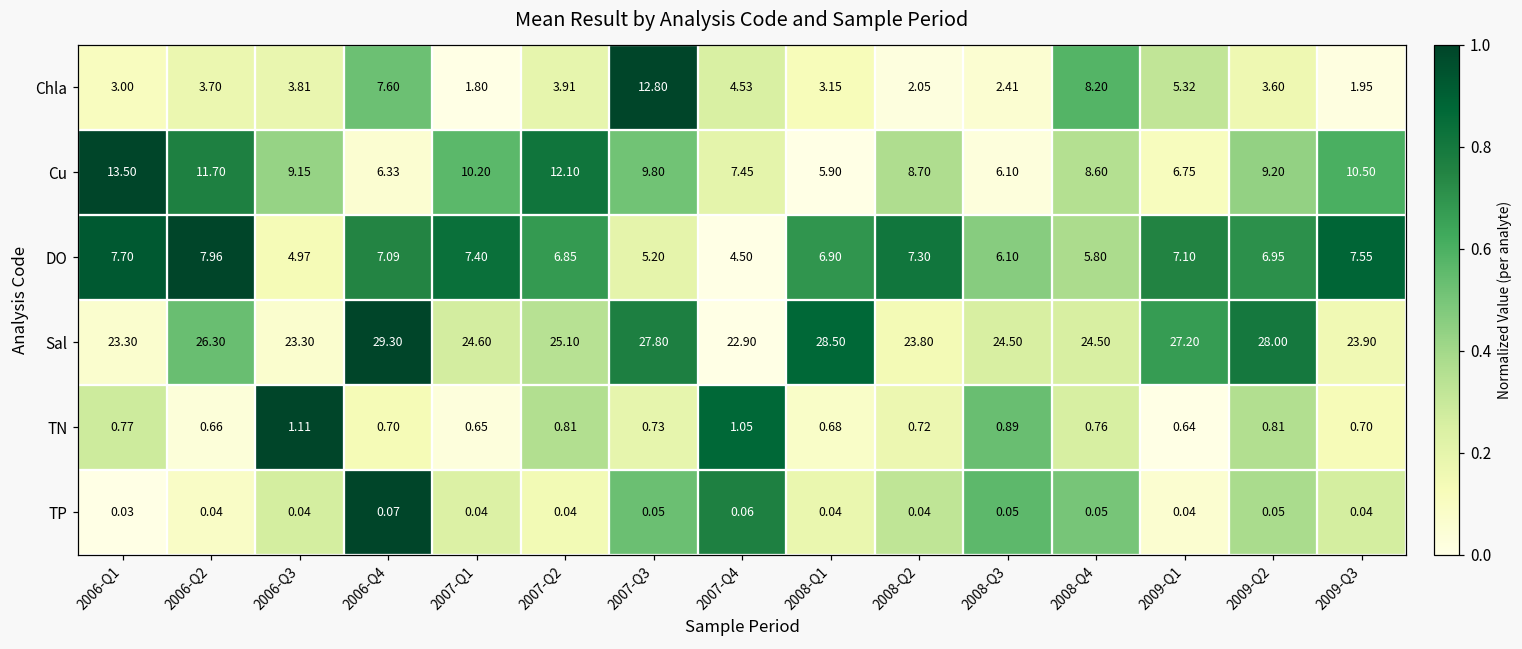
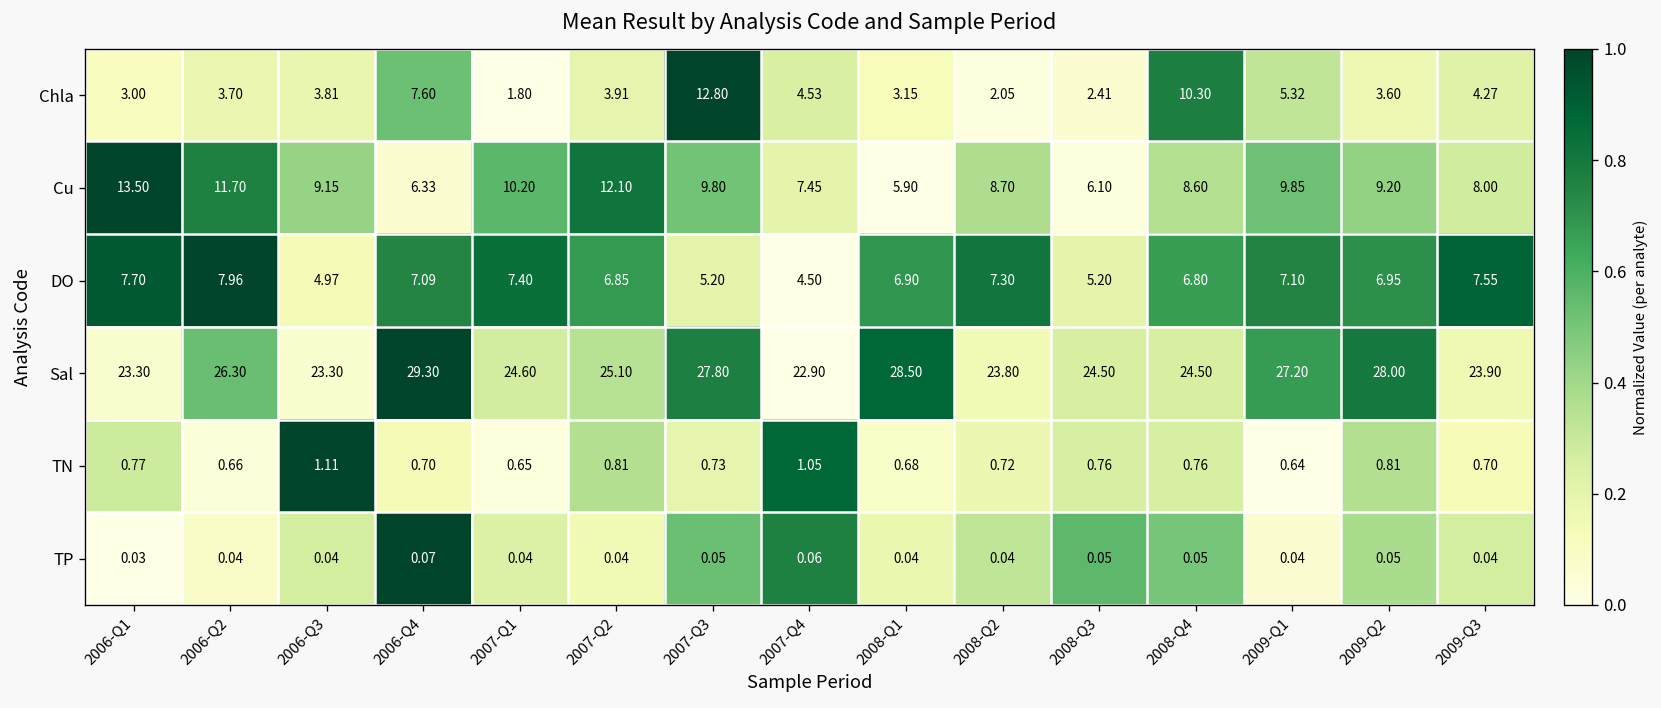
  {
    "Chla": {
      "2006-Q1": 3.00,
      "2006-Q2": 3.70,
      "2006-Q3": 3.81,
      "2006-Q4": 7.60,
      "2007-Q1": 1.80,
      "2007-Q2": 3.91,
      "2007-Q3": 12.80,
      "2007-Q4": 4.53,
      "2008-Q1": 3.15,
      "2008-Q2": 2.05,
      "2008-Q3": 2.41,
-     "2008-Q4": 8.20,
+     "2008-Q4": 10.30,
      "2009-Q1": 5.32,
      "2009-Q2": 3.60,
-     "2009-Q3": 1.95
+     "2009-Q3": 4.27
    },
    "Cu": {
      "2006-Q1": 13.50,
      "2006-Q2": 11.70,
      "2006-Q3": 9.15,
      "2006-Q4": 6.33,
      "2007-Q1": 10.20,
      "2007-Q2": 12.10,
      "2007-Q3": 9.80,
      "2007-Q4": 7.45,
      "2008-Q1": 5.90,
      "2008-Q2": 8.70,
      "2008-Q3": 6.10,
      "2008-Q4": 8.60,
-     "2009-Q1": 6.75,
+     "2009-Q1": 9.85,
      "2009-Q2": 9.20,
-     "2009-Q3": 10.50
+     "2009-Q3": 8.00
    },
    "DO": {
      "2006-Q1": 7.70,
      "2006-Q2": 7.96,
      "2006-Q3": 4.97,
      "2006-Q4": 7.09,
      "2007-Q1": 7.40,
      "2007-Q2": 6.85,
      "2007-Q3": 5.20,
      "2007-Q4": 4.50,
      "2008-Q1": 6.90,
      "2008-Q2": 7.30,
-     "2008-Q3": 6.10,
-     "2008-Q4": 5.80,
+     "2008-Q3": 5.20,
+     "2008-Q4": 6.80,
      "2009-Q1": 7.10,
      "2009-Q2": 6.95,
      "2009-Q3": 7.55
    },
    "Sal": {
      "2006-Q1": 23.30,
      "2006-Q2": 26.30,
      "2006-Q3": 23.30,
      "2006-Q4": 29.30,
      "2007-Q1": 24.60,
      "2007-Q2": 25.10,
      "2007-Q3": 27.80,
      "2007-Q4": 22.90,
      "2008-Q1": 28.50,
      "2008-Q2": 23.80,
      "2008-Q3": 24.50,
      "2008-Q4": 24.50,
      "2009-Q1": 27.20,
      "2009-Q2": 28.00,
      "2009-Q3": 23.90
    },
    "TN": {
      "2006-Q1": 0.77,
      "2006-Q2": 0.66,
      "2006-Q3": 1.11,
      "2006-Q4": 0.70,
      "2007-Q1": 0.65,
      "2007-Q2": 0.81,
      "2007-Q3": 0.73,
      "2007-Q4": 1.05,
      "2008-Q1": 0.68,
      "2008-Q2": 0.72,
-     "2008-Q3": 0.89,
+     "2008-Q3": 0.76,
      "2008-Q4": 0.76,
      "2009-Q1": 0.64,
      "2009-Q2": 0.81,
      "2009-Q3": 0.70
    },
    "TP": {
      "2006-Q1": 0.03,
      "2006-Q2": 0.04,
      "2006-Q3": 0.04,
      "2006-Q4": 0.07,
      "2007-Q1": 0.04,
      "2007-Q2": 0.04,
      "2007-Q3": 0.05,
      "2007-Q4": 0.06,
      "2008-Q1": 0.04,
      "2008-Q2": 0.04,
      "2008-Q3": 0.05,
      "2008-Q4": 0.05,
      "2009-Q1": 0.04,
      "2009-Q2": 0.05,
      "2009-Q3": 0.04
    }
  }
